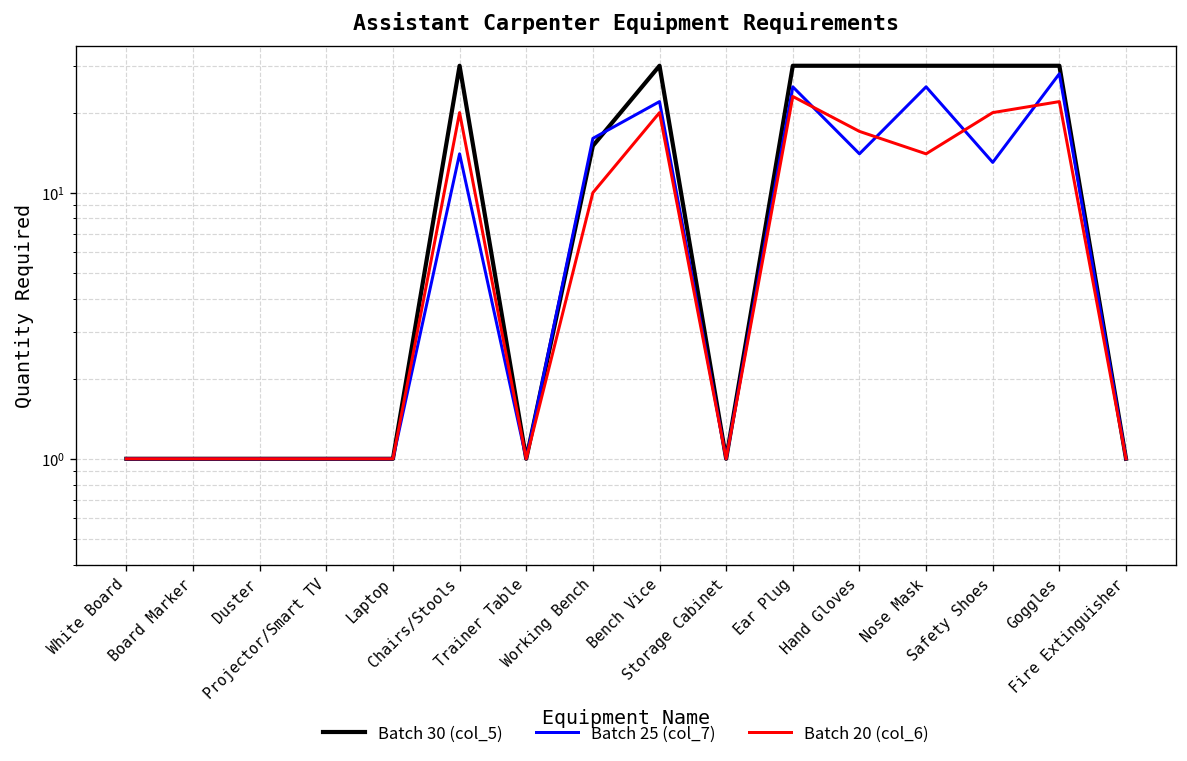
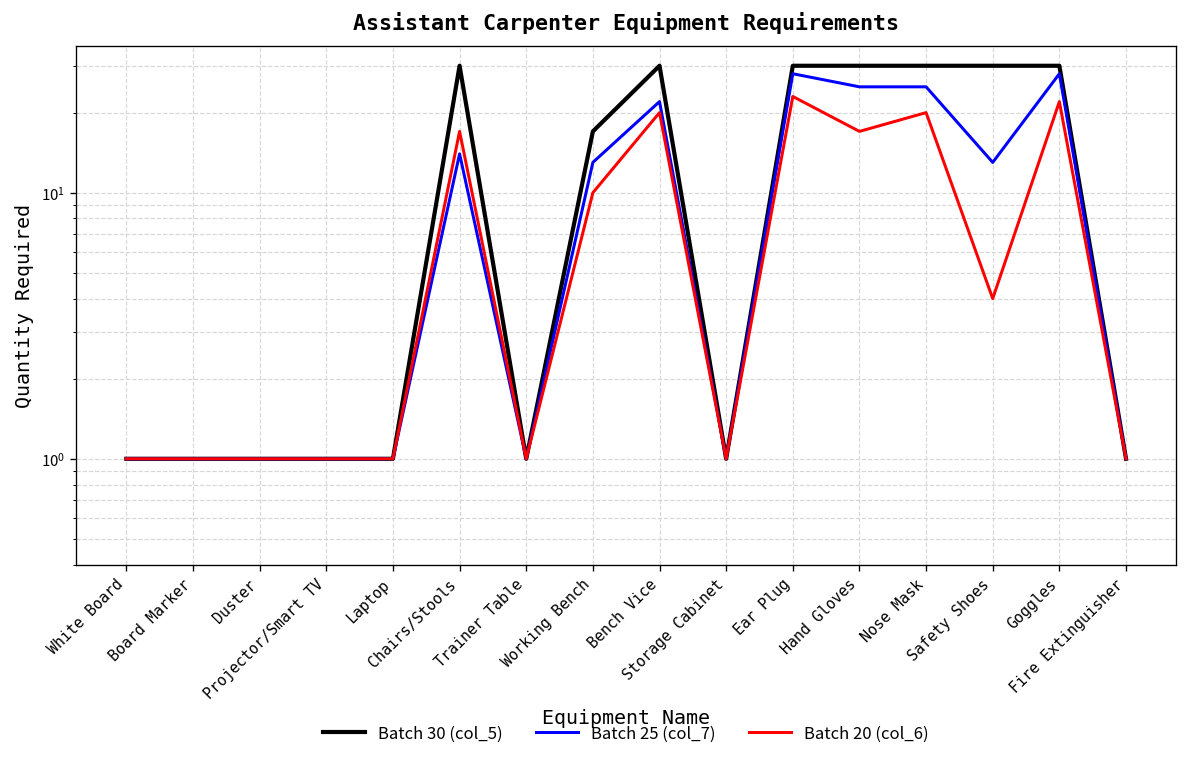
  {
    "Batch 30 (col_5)": {
      "Chairs/Stools": 30,
-     "Working Bench": 15,
+     "Working Bench": 17,
      "Bench Vice": 30,
      "Ear Plug": 30,
      "Hand Gloves": 30,
      "Nose Mask": 30,
      "Safety Shoes": 30,
      "Goggles": 30
    },
    "Batch 25 (col_7)": {
      "Chairs/Stools": 14,
-     "Working Bench": 16,
+     "Working Bench": 13,
      "Bench Vice": 22,
-     "Ear Plug": 25,
-     "Hand Gloves": 14,
+     "Ear Plug": 28,
+     "Hand Gloves": 25,
      "Nose Mask": 25,
      "Safety Shoes": 13,
      "Goggles": 28
    },
    "Batch 20 (col_6)": {
-     "Chairs/Stools": 20,
+     "Chairs/Stools": 17,
      "Working Bench": 10,
      "Bench Vice": 20,
      "Ear Plug": 23,
      "Hand Gloves": 17,
-     "Nose Mask": 14,
-     "Safety Shoes": 20,
+     "Nose Mask": 20,
+     "Safety Shoes": 4,
      "Goggles": 22
    }
  }
